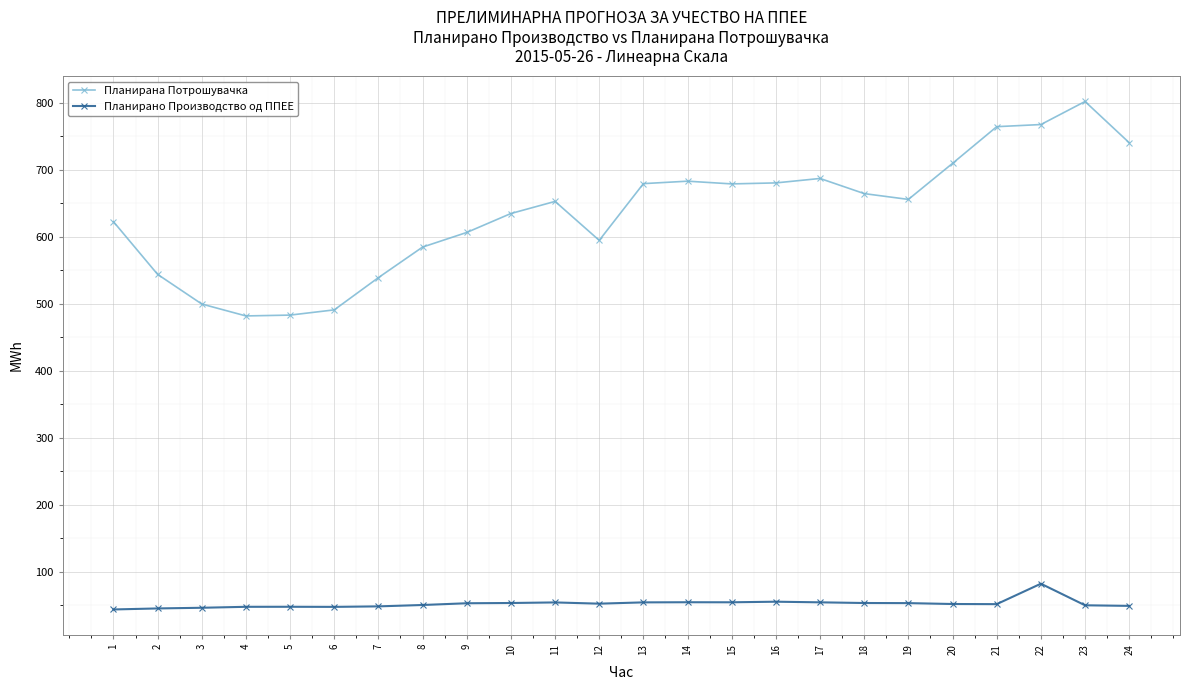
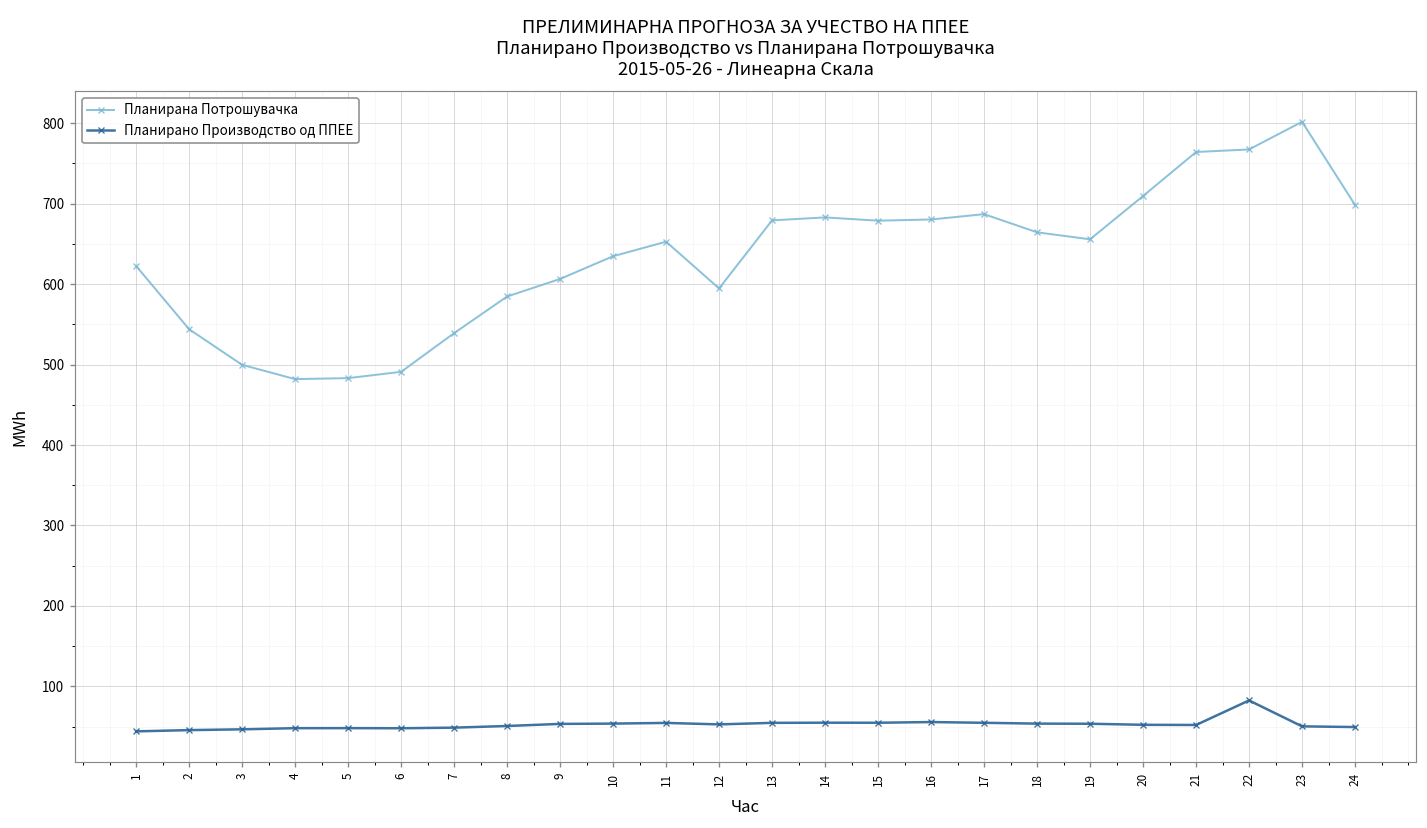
  {
    "Планирана Потрошувачка": {
      "1": 620,
      "2": 540,
      "3": 500,
      "4": 480,
      "5": 480,
      "6": 490,
      "7": 540,
      "8": 580,
      "9": 610,
      "10": 630,
      "11": 650,
      "12": 590,
      "13": 680,
      "14": 680,
      "15": 680,
      "16": 680,
      "17": 690,
      "18": 660,
      "19": 660,
      "20": 710,
      "21": 760,
      "22": 770,
      "23": 800,
-     "24": 740
+     "24": 700
    },
    "Планирано Производство од ППЕЕ": {
      "1": 40,
      "2": 50,
      "3": 50,
      "4": 50,
      "5": 50,
      "6": 50,
      "7": 50,
      "8": 50,
      "9": 50,
      "10": 50,
      "11": 50,
      "12": 50,
      "13": 50,
      "14": 50,
      "15": 50,
      "16": 60,
      "17": 50,
      "18": 50,
      "19": 50,
      "20": 50,
      "21": 50,
      "22": 80,
      "23": 50,
      "24": 50
    }
  }
